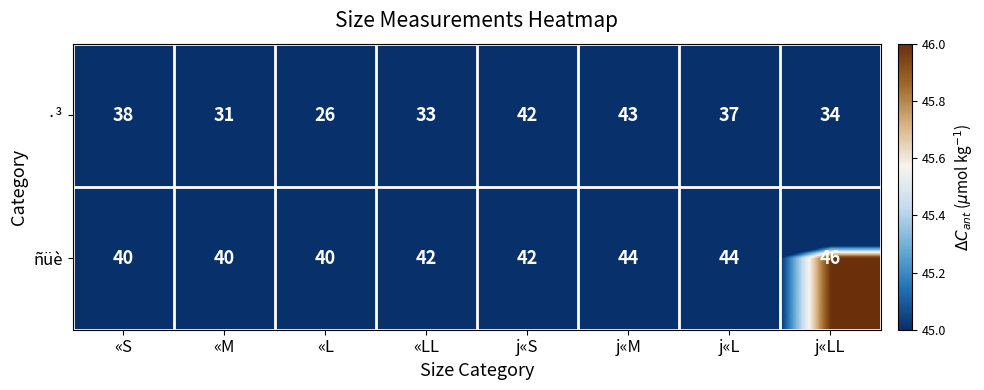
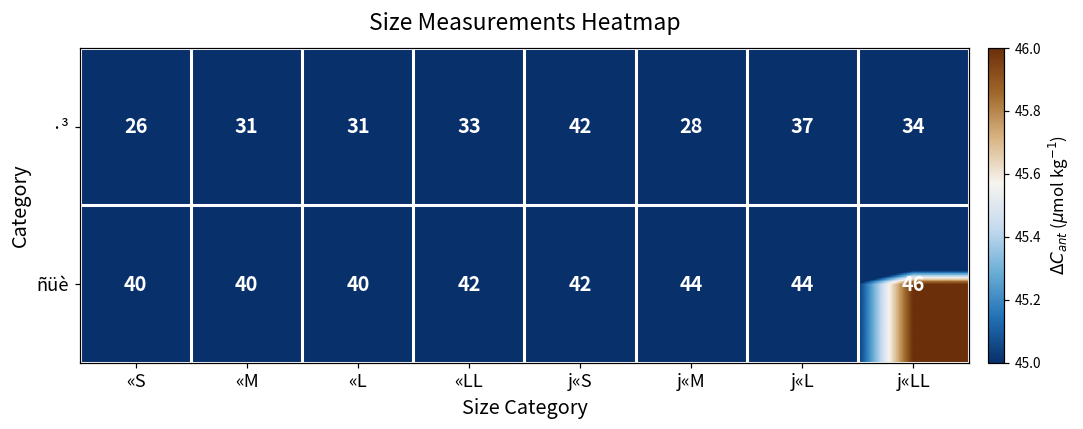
  {
    "·³": {
-     "«S": 38,
+     "«S": 26,
      "«M": 31,
-     "«L": 26,
+     "«L": 31,
      "«LL": 33,
      "j«S": 42,
-     "j«M": 43,
+     "j«M": 28,
      "j«L": 37,
      "j«LL": 34
    },
    "ñüè": {
      "«S": 40,
      "«M": 40,
      "«L": 40,
      "«LL": 42,
      "j«S": 42,
      "j«M": 44,
      "j«L": 44,
      "j«LL": 46
    }
  }
